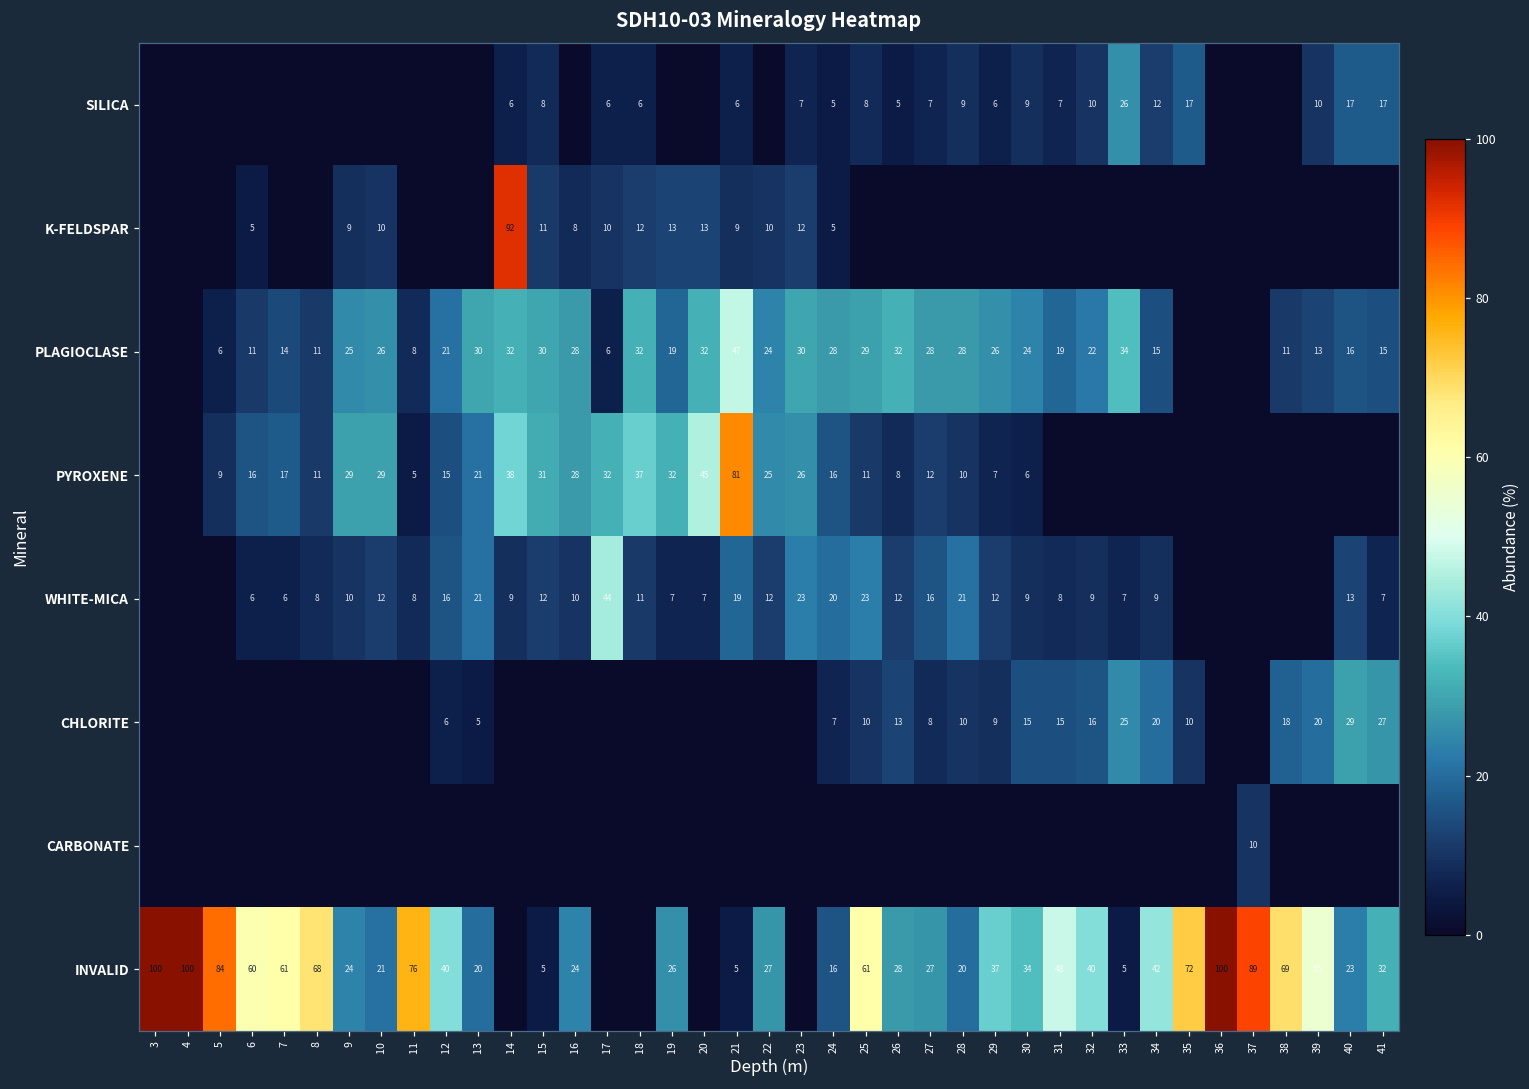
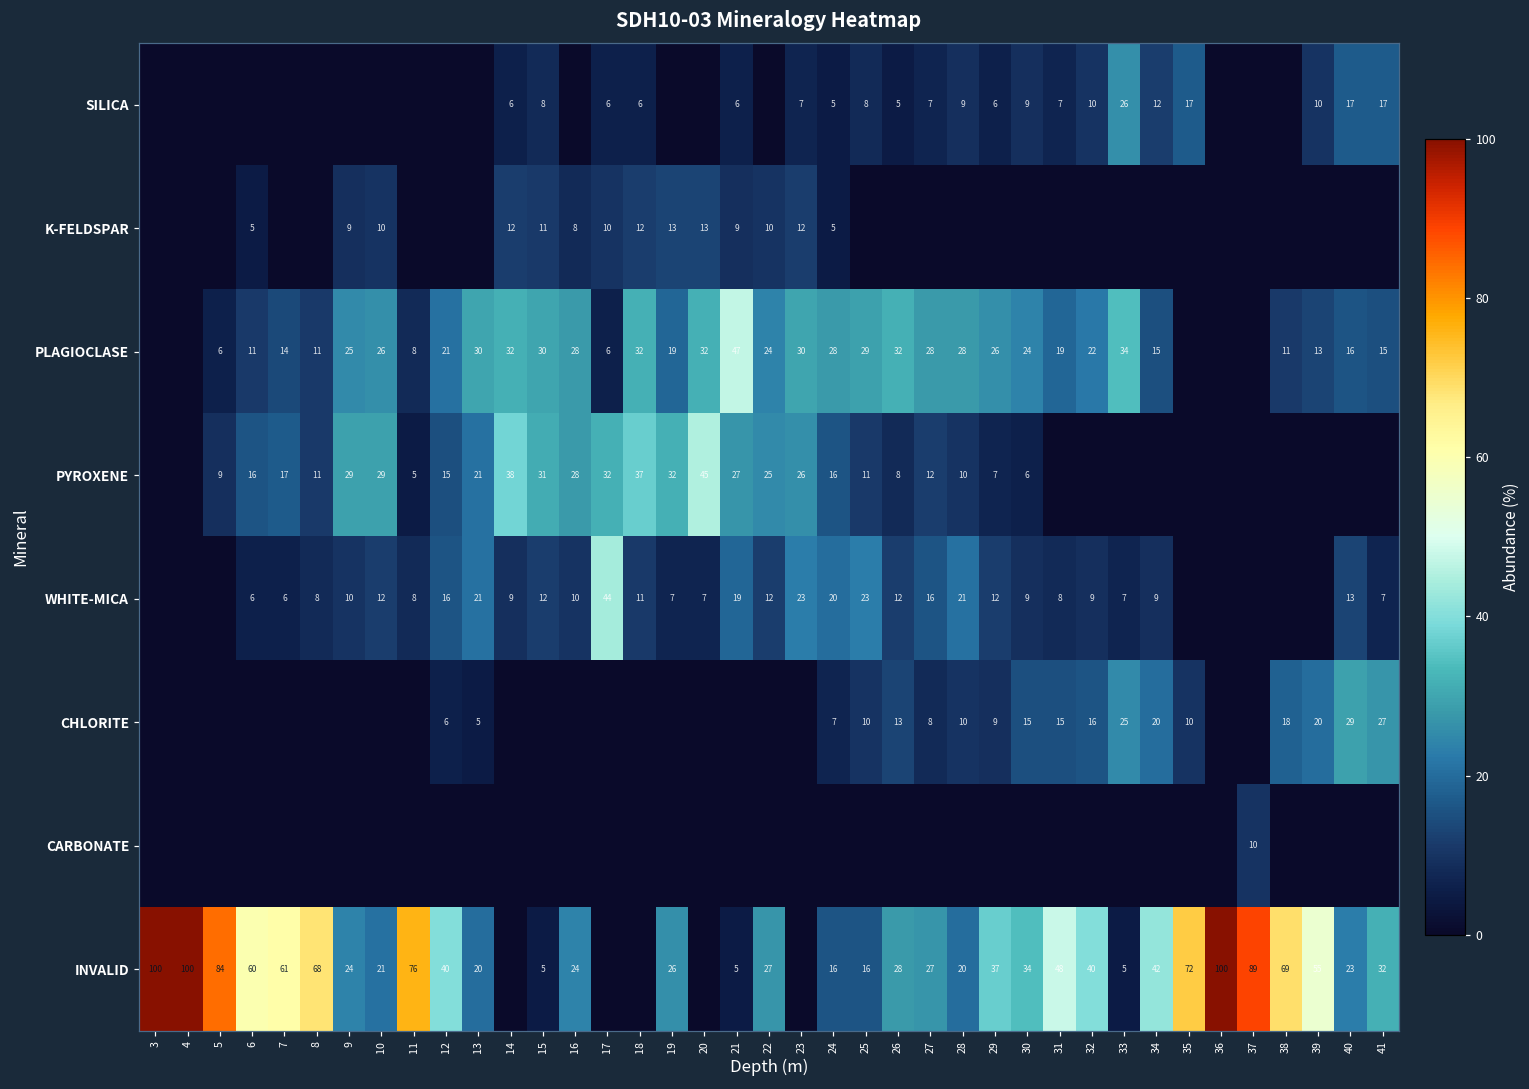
  {
    "SILICA": {
      "14": 6,
      "15": 8,
      "17": 6,
      "18": 6,
      "21": 6,
      "23": 7,
      "24": 5,
      "25": 8,
      "26": 5,
      "27": 7,
      "28": 9,
      "29": 6,
      "30": 9,
      "31": 7,
      "32": 10,
      "33": 26,
      "34": 12,
      "35": 17,
      "39": 10,
      "40": 17,
      "41": 17
    },
    "K-FELDSPAR": {
      "6": 5,
      "9": 9,
      "10": 10,
-     "14": 92,
+     "14": 12,
      "15": 11,
      "16": 8,
      "17": 10,
      "18": 12,
      "19": 13,
      "20": 13,
      "21": 9,
      "22": 10,
      "23": 12,
      "24": 5
    },
    "PLAGIOCLASE": {
      "5": 6,
      "6": 11,
      "7": 14,
      "8": 11,
      "9": 25,
      "10": 26,
      "11": 8,
      "12": 21,
      "13": 30,
      "14": 32,
      "15": 30,
      "16": 28,
      "17": 6,
      "18": 32,
      "19": 19,
      "20": 32,
      "21": 47,
      "22": 24,
      "23": 30,
      "24": 28,
      "25": 29,
      "26": 32,
      "27": 28,
      "28": 28,
      "29": 26,
      "30": 24,
      "31": 19,
      "32": 22,
      "33": 34,
      "34": 15,
      "38": 11,
      "39": 13,
      "40": 16,
      "41": 15
    },
    "PYROXENE": {
      "5": 9,
      "6": 16,
      "7": 17,
      "8": 11,
      "9": 29,
      "10": 29,
      "11": 5,
      "12": 15,
      "13": 21,
      "14": 38,
      "15": 31,
      "16": 28,
      "17": 32,
      "18": 37,
      "19": 32,
      "20": 45,
-     "21": 81,
+     "21": 27,
      "22": 25,
      "23": 26,
      "24": 16,
      "25": 11,
      "26": 8,
      "27": 12,
      "28": 10,
      "29": 7,
      "30": 6
    },
    "WHITE-MICA": {
      "6": 6,
      "7": 6,
      "8": 8,
      "9": 10,
      "10": 12,
      "11": 8,
      "12": 16,
      "13": 21,
      "14": 9,
      "15": 12,
      "16": 10,
      "17": 44,
      "18": 11,
      "19": 7,
      "20": 7,
      "21": 19,
      "22": 12,
      "23": 23,
      "24": 20,
      "25": 23,
      "26": 12,
      "27": 16,
      "28": 21,
      "29": 12,
      "30": 9,
      "31": 8,
      "32": 9,
      "33": 7,
      "34": 9,
      "40": 13,
      "41": 7
    },
    "CHLORITE": {
      "12": 6,
      "13": 5,
      "24": 7,
      "25": 10,
      "26": 13,
      "27": 8,
      "28": 10,
      "29": 9,
      "30": 15,
      "31": 15,
      "32": 16,
      "33": 25,
      "34": 20,
      "35": 10,
      "38": 18,
      "39": 20,
      "40": 29,
      "41": 27
    },
    "CARBONATE": {
      "37": 10
    },
    "INVALID": {
      "3": 100,
      "4": 100,
      "5": 84,
      "6": 60,
      "7": 61,
      "8": 68,
      "9": 24,
      "10": 21,
      "11": 76,
      "12": 40,
      "13": 20,
      "15": 5,
      "16": 24,
      "19": 26,
      "21": 5,
      "22": 27,
      "24": 16,
-     "25": 61,
+     "25": 16,
      "26": 28,
      "27": 27,
      "28": 20,
      "29": 37,
      "30": 34,
      "32": 40,
      "33": 5,
      "34": 42,
      "35": 72,
      "36": 100,
      "37": 89,
      "38": 69,
      "40": 23,
      "41": 32
    }
  }
